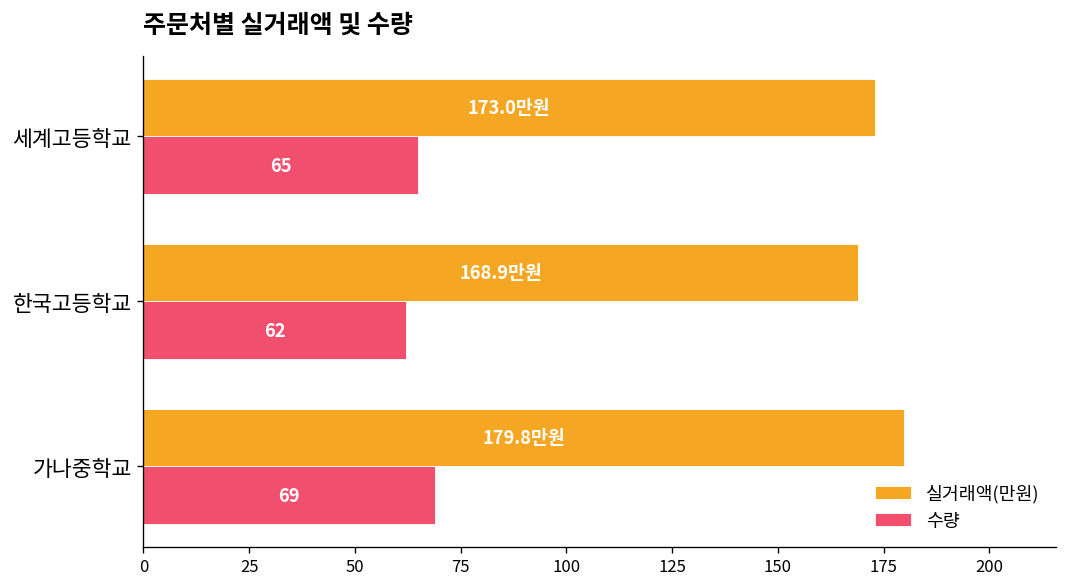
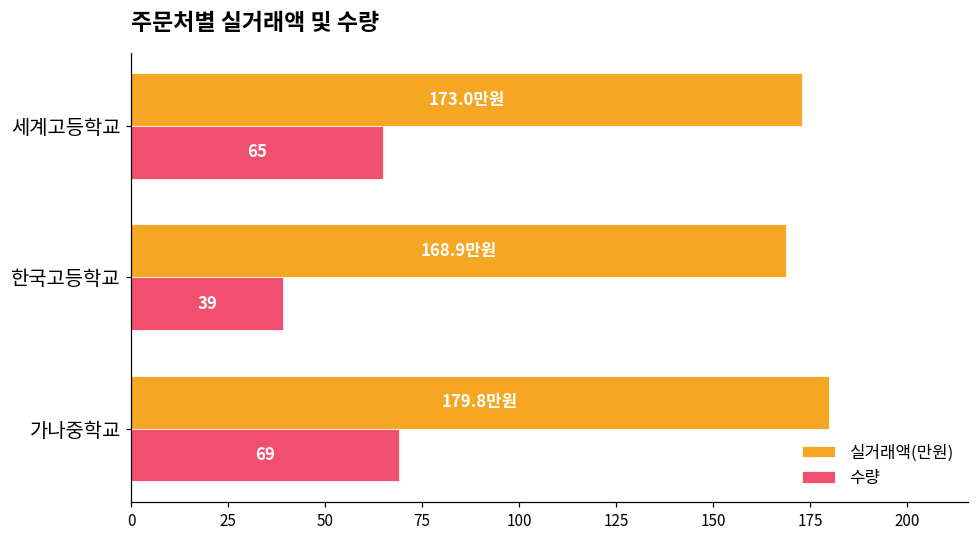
  {
    "실거래액(만원)": {
      "세계고등학교": 173.0,
      "한국고등학교": 168.9,
      "가나중학교": 179.8
    },
    "수량": {
      "세계고등학교": 65,
-     "한국고등학교": 62,
+     "한국고등학교": 39,
      "가나중학교": 69
    }
  }
